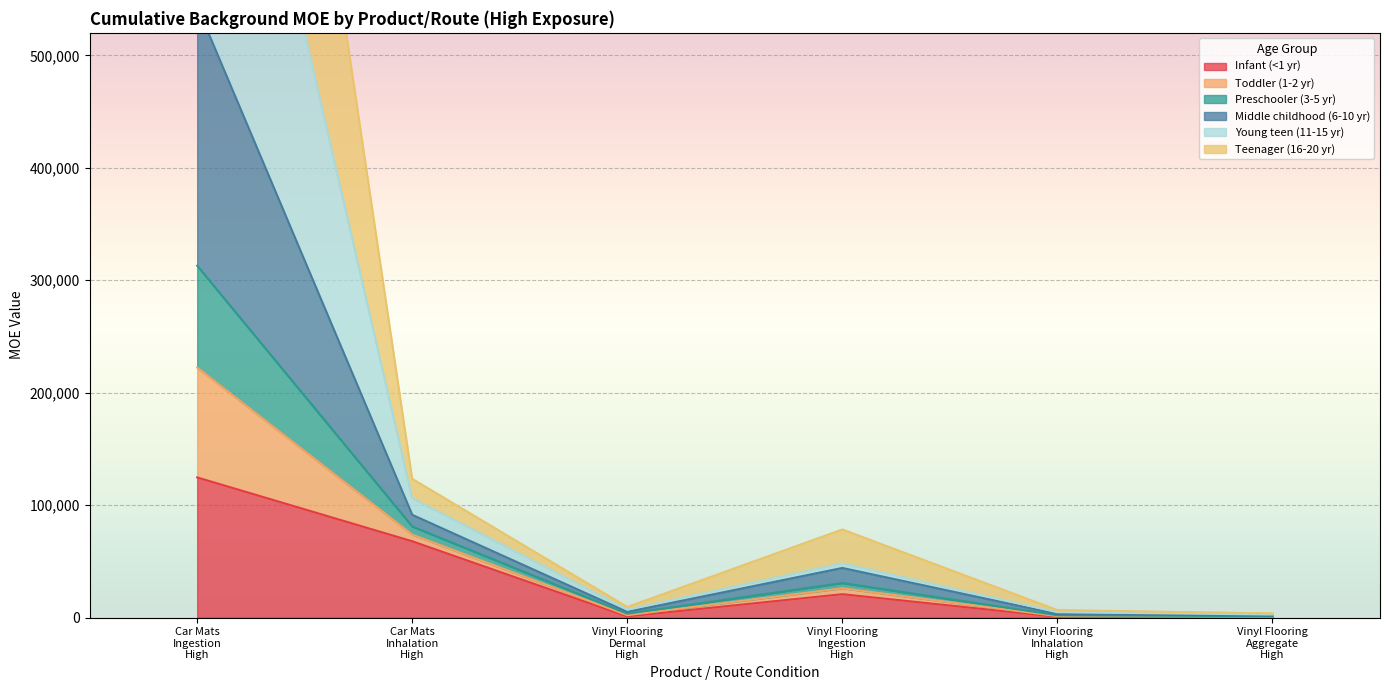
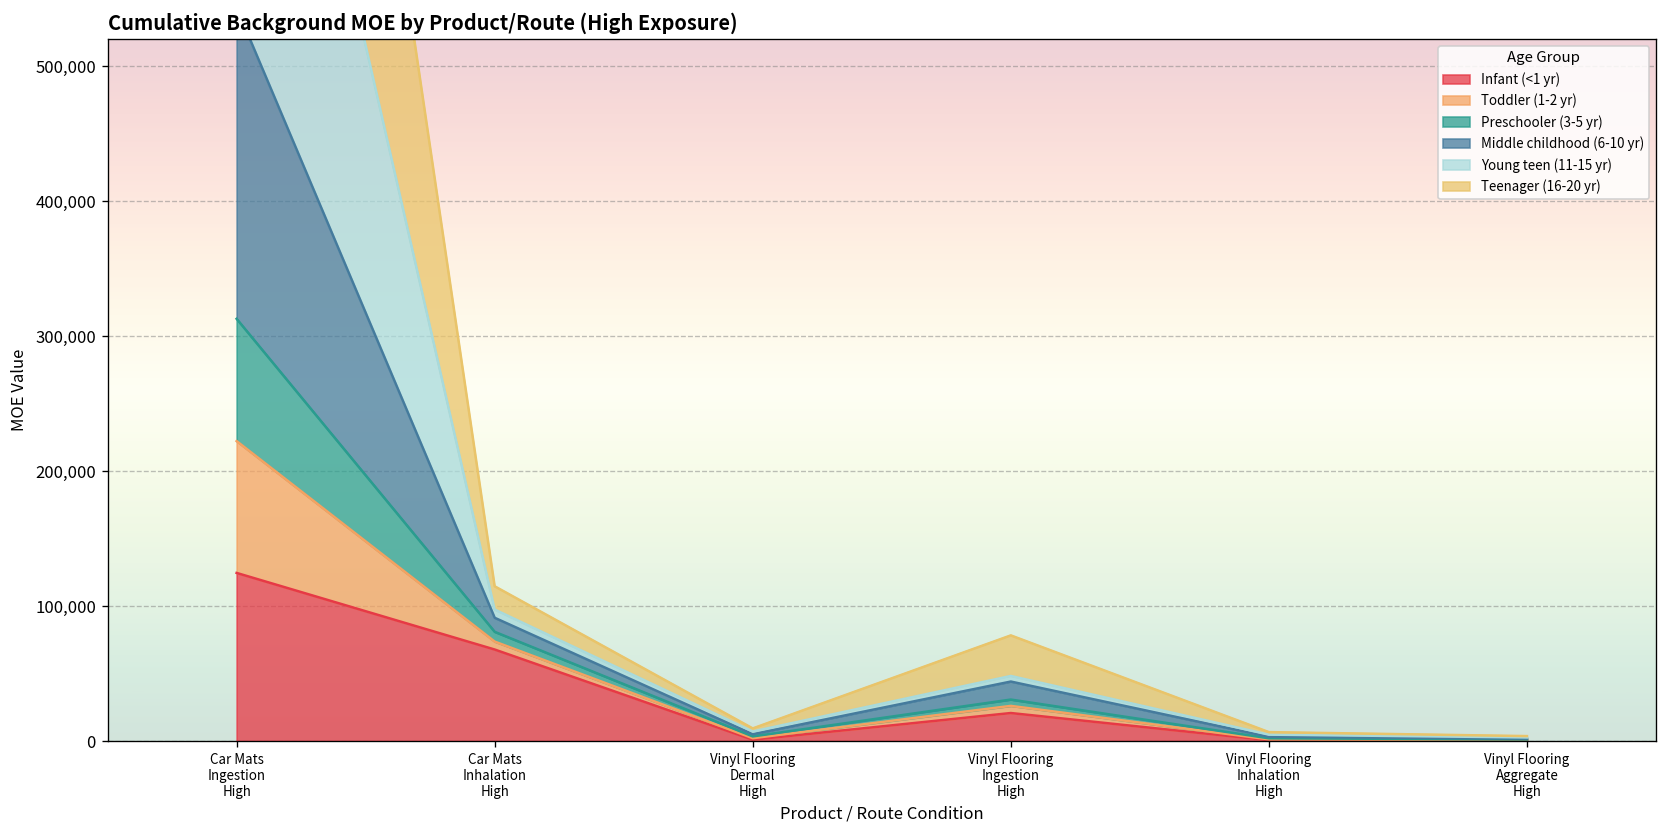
  {
    "Infant (<1 yr)": {
      "Car Mats Ingestion High": "125,000",
      "Car Mats Inhalation High": "68,000",
      "Vinyl Flooring Ingestion High": "21,000"
    },
    "Young teen (11-15 yr)": {
-     "Car Mats Inhalation High": "15,000",
+     "Car Mats Inhalation High": "6,000",
      "Vinyl Flooring Ingestion High": "4,000"
    }
  }
